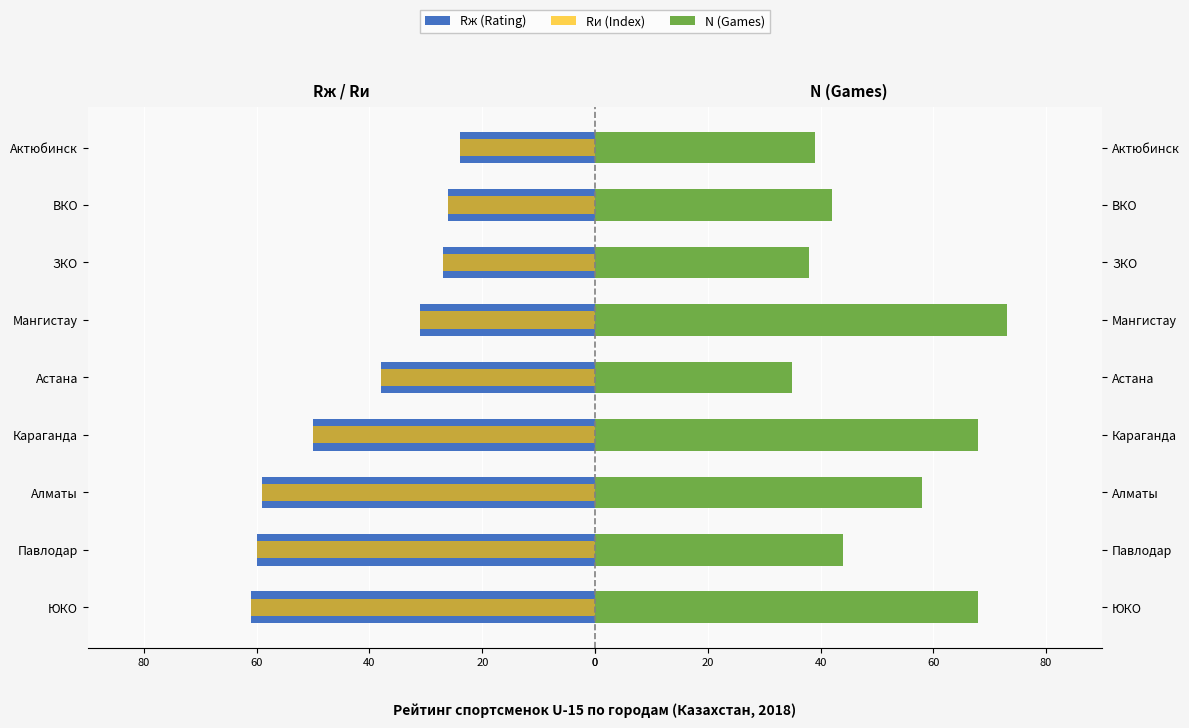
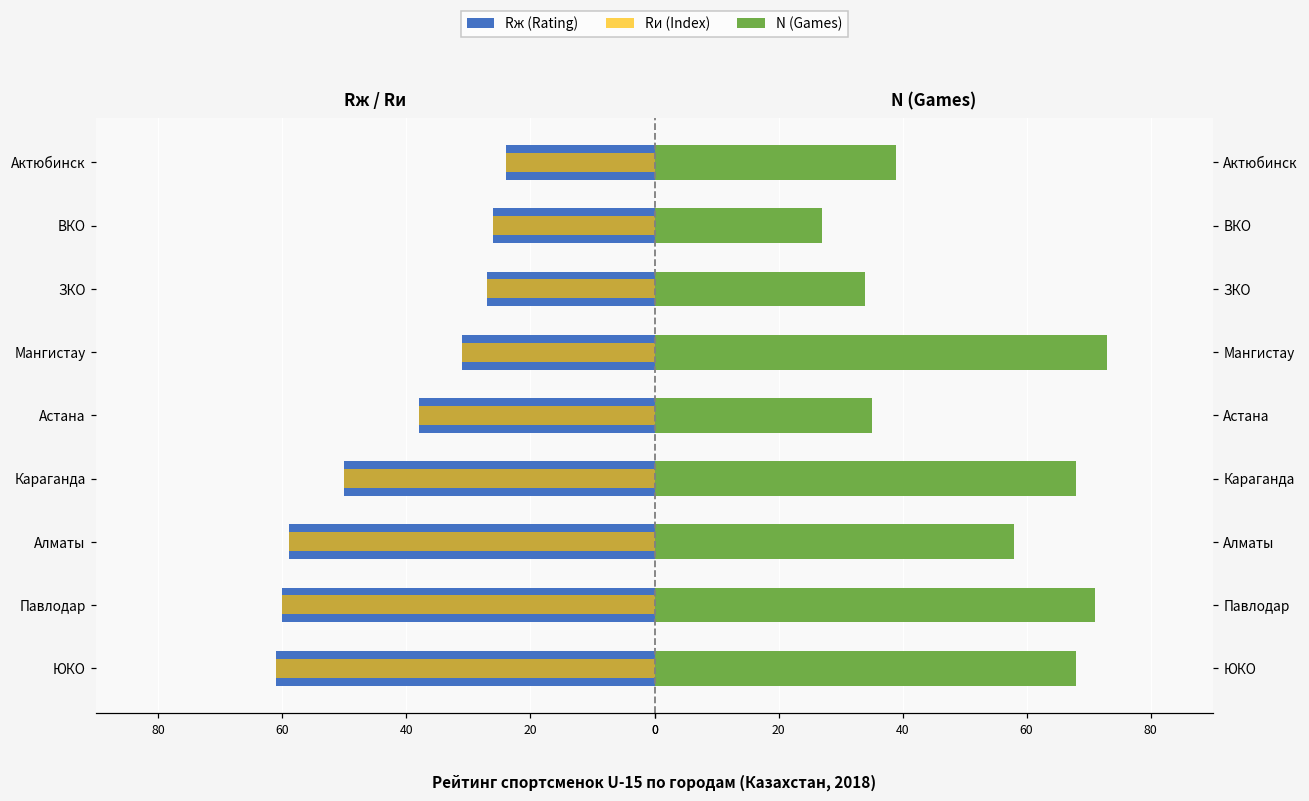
  {
    "N (Games)": {
      "Актюбинск": 39,
-     "ВКО": 42,
-     "ЗКО": 38,
+     "ВКО": 27,
+     "ЗКО": 34,
      "Мангистау": 73,
      "Астана": 35,
      "Караганда": 68,
      "Алматы": 58,
-     "Павлодар": 44,
+     "Павлодар": 71,
      "ЮКО": 68
    }
  }
